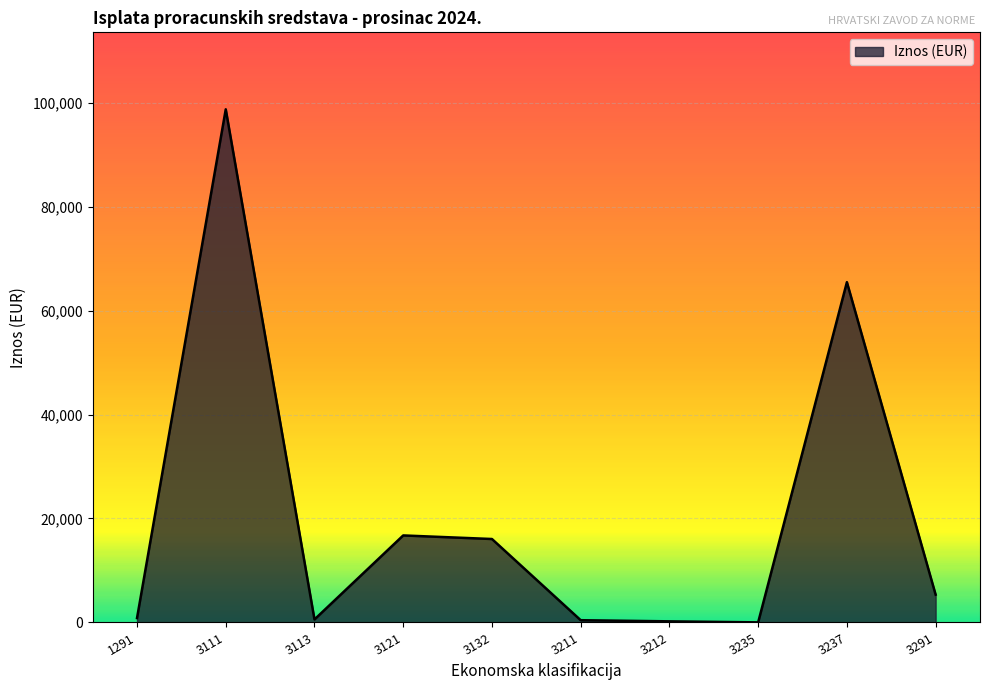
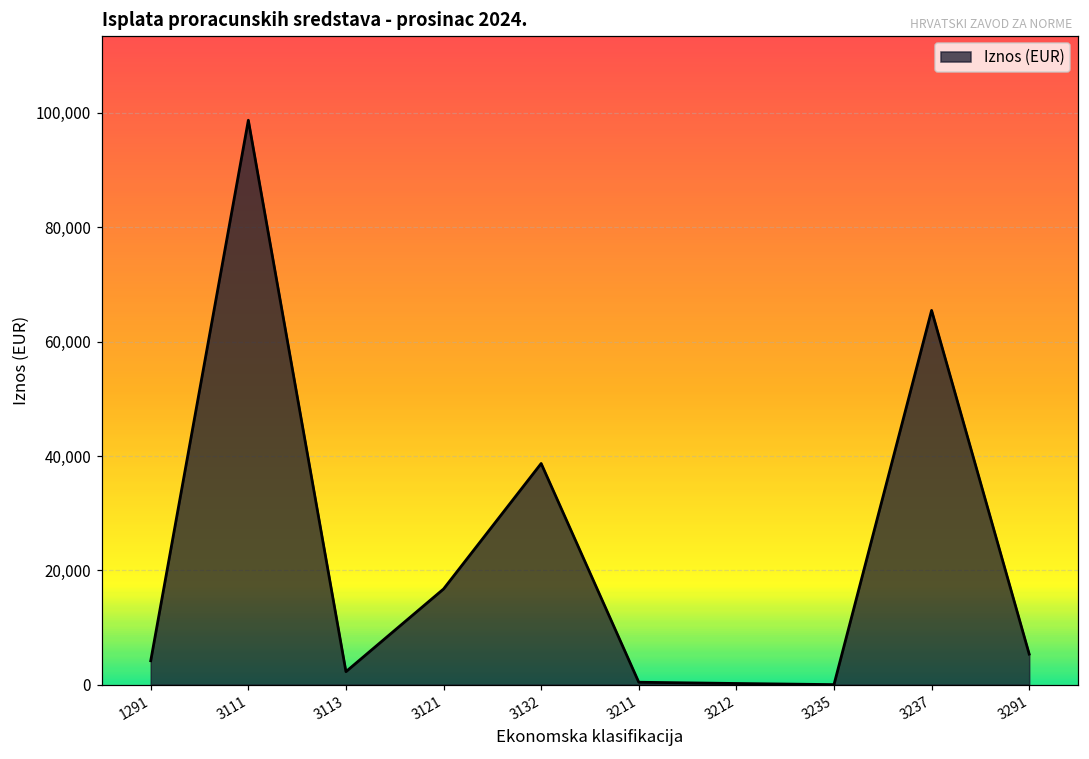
  {
-   "1291": "1,000",
+   "1291": "4,000",
    "3111": "99,000",
-   "3113": "1,000",
+   "3113": "2,000",
    "3121": "17,000",
-   "3132": "16,000",
+   "3132": "39,000",
    "3211": "0",
    "3212": "0",
    "3235": "0",
    "3237": "65,000",
    "3291": "5,000"
  }
